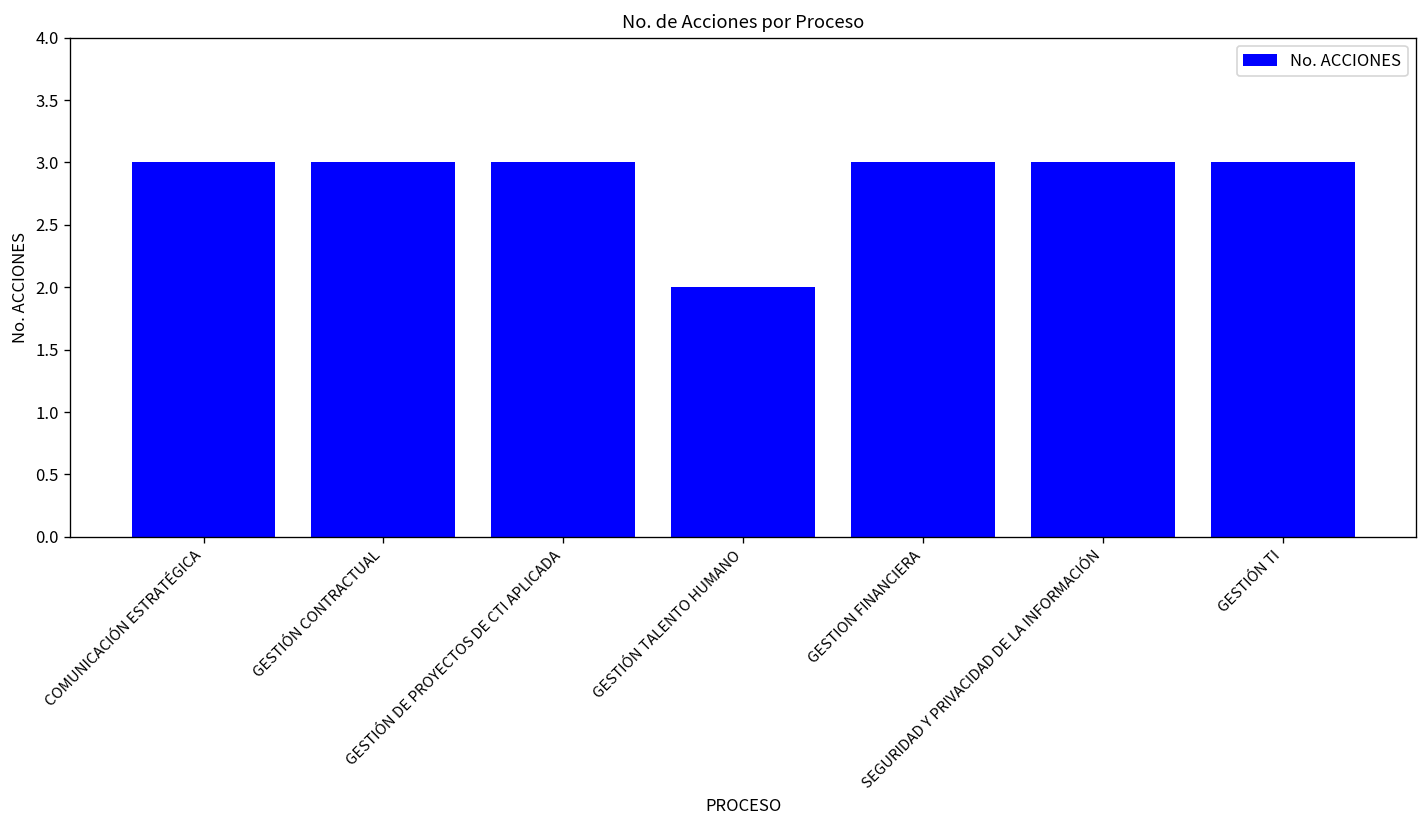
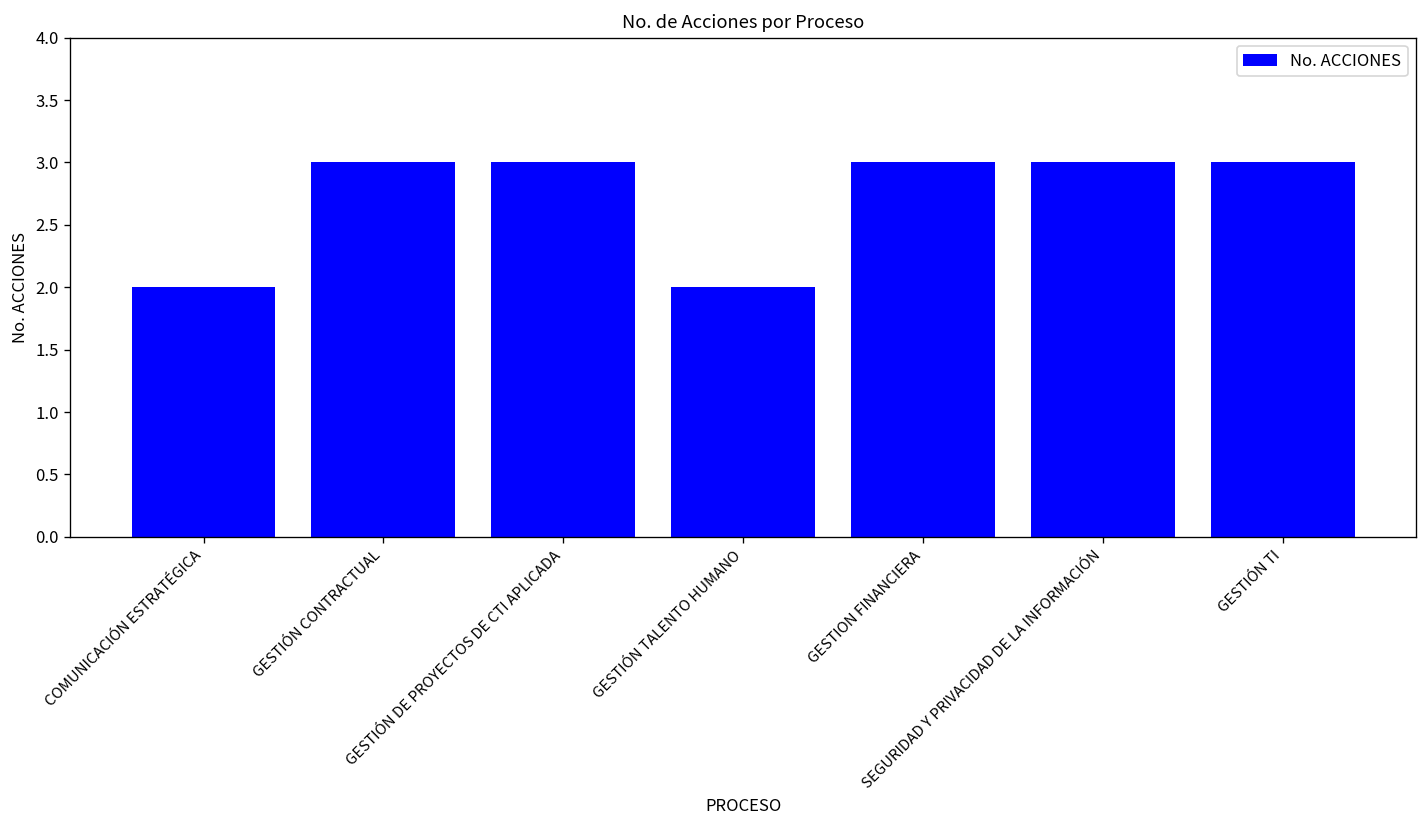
  {
-   "COMUNICACIÓN ESTRATÉGICA": 3,
+   "COMUNICACIÓN ESTRATÉGICA": 2,
    "GESTIÓN CONTRACTUAL": 3,
    "GESTIÓN DE PROYECTOS DE CTI APLICADA": 3,
    "GESTIÓN TALENTO HUMANO": 2,
    "GESTION FINANCIERA": 3,
    "SEGURIDAD Y PRIVACIDAD DE LA INFORMACIÓN": 3,
    "GESTIÓN TI": 3
  }
